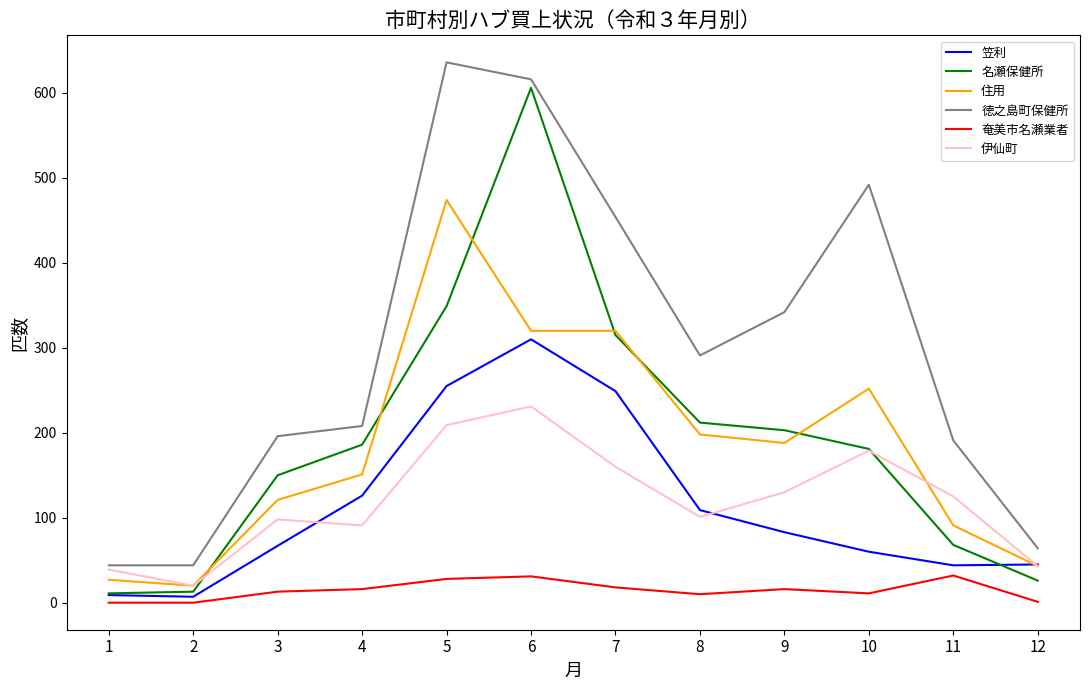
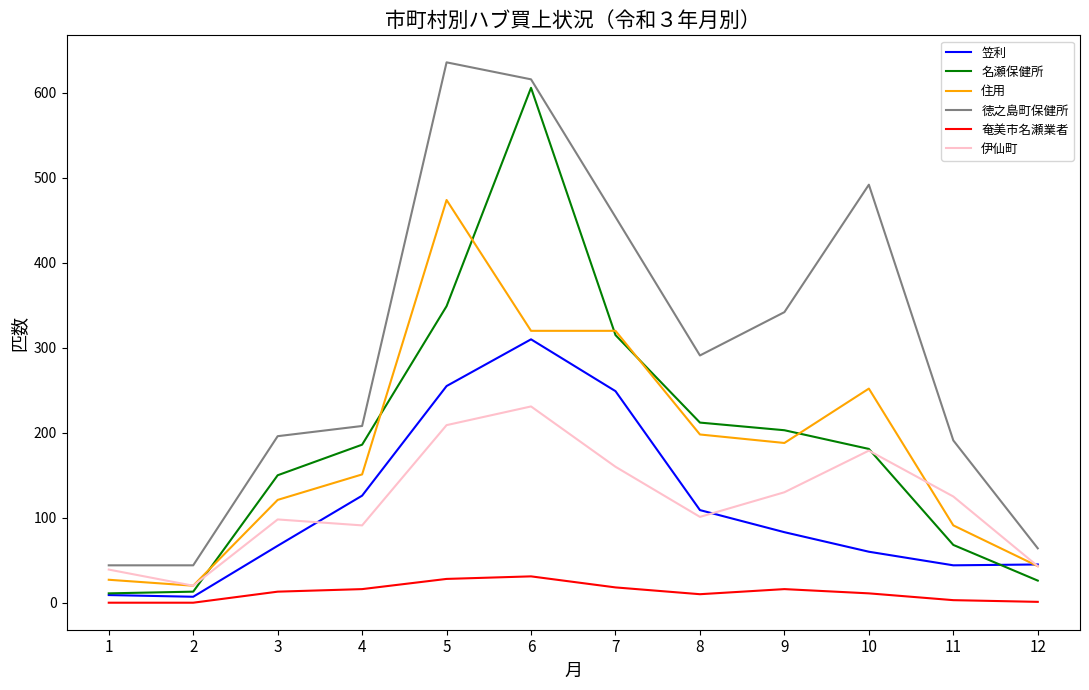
  {
    "笠利": {
      "2": 10,
      "3": 70,
      "4": 130,
      "5": 260,
      "6": 310,
      "7": 250,
      "8": 110,
      "9": 80,
      "10": 60,
      "11": 40
    },
    "名瀬保健所": {
      "2": 10,
      "3": 150,
      "4": 190,
      "5": 350,
      "6": 610,
      "7": 320,
      "8": 210,
      "9": 200,
      "11": 70,
      "12": 30
    },
    "住用": {
      "1": 30,
      "3": 120,
      "4": 150,
      "5": 470,
      "6": 320,
      "7": 320,
      "8": 200,
      "9": 190,
      "10": 250,
      "11": 90
    },
    "徳之島町保健所": {
      "1": 40,
      "2": 40,
      "3": 200,
      "4": 210,
      "5": 640,
      "6": 620,
      "7": 450,
      "8": 290,
      "9": 340,
      "10": 490,
      "11": 190,
      "12": 60
    },
    "奄美市名瀬業者": {
      "1": 0,
      "2": 0,
      "3": 10,
      "4": 20,
      "5": 30,
      "6": 30,
      "7": 20,
      "8": 10,
      "9": 20,
      "10": 10,
-     "11": 30,
+     "11": 0,
      "12": 0
    },
    "伊仙町": {
      "1": 40,
      "3": 100,
      "4": 90,
      "5": 210,
      "6": 230,
      "7": 160,
      "8": 100,
      "9": 130,
      "11": 130
    }
  }
